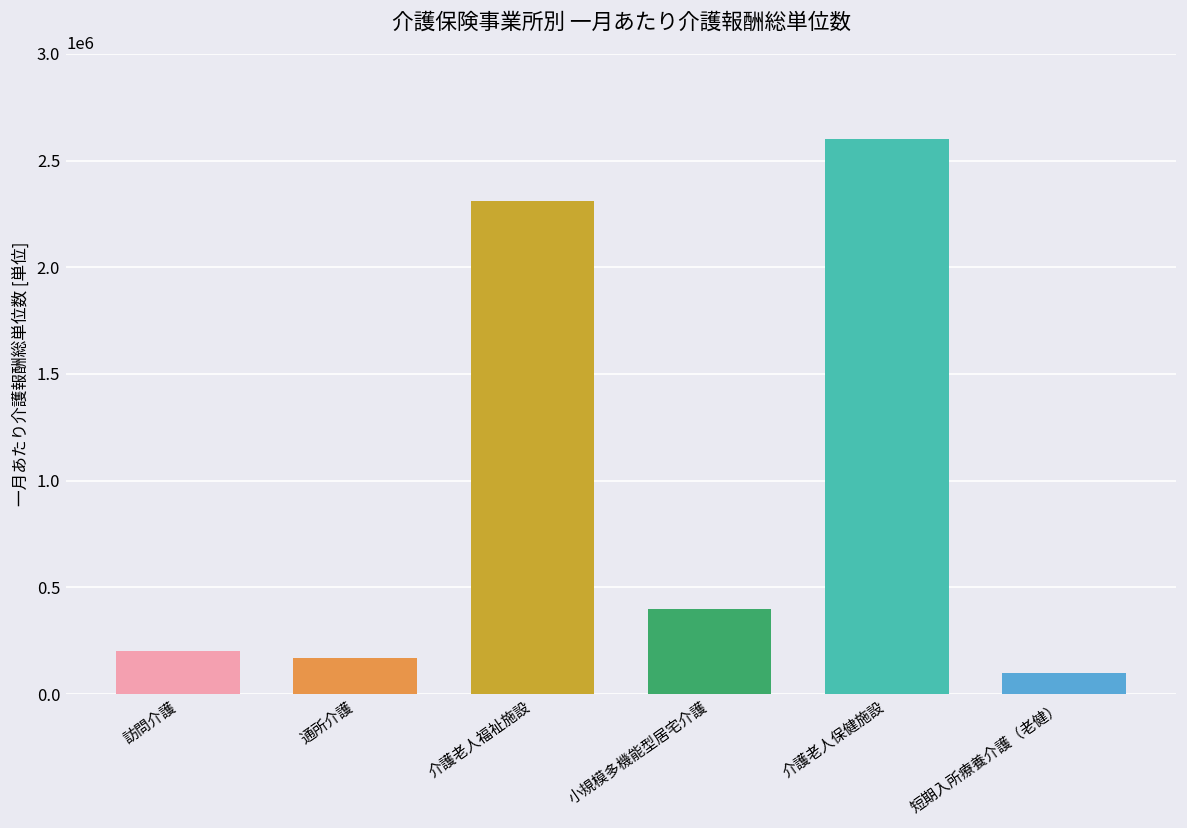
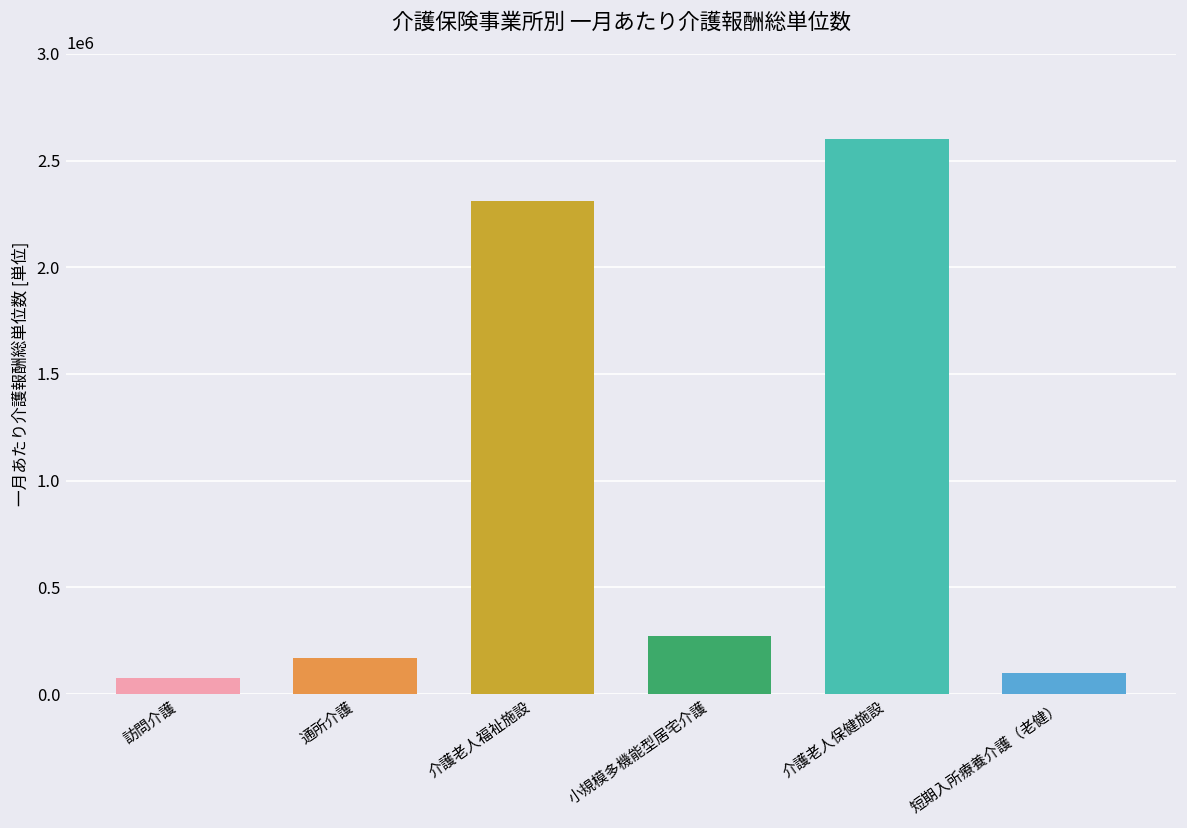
  {
-   "訪問介護": 200000,
+   "訪問介護": 70000,
    "通所介護": 170000,
    "介護老人福祉施設": 2310000,
-   "小規模多機能型居宅介護": 400000,
+   "小規模多機能型居宅介護": 270000,
    "介護老人保健施設": 2600000,
    "短期入所療養介護（老健）": 100000
  }
